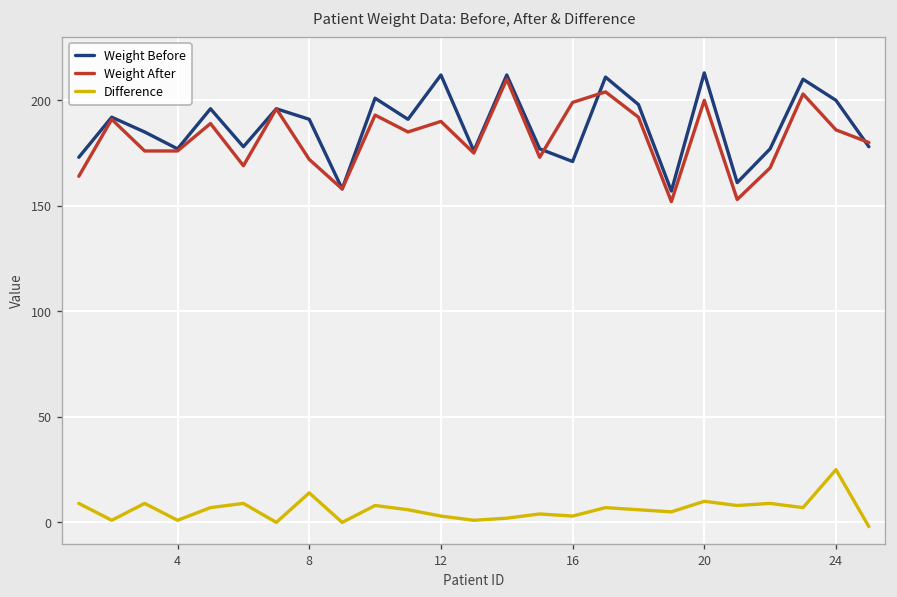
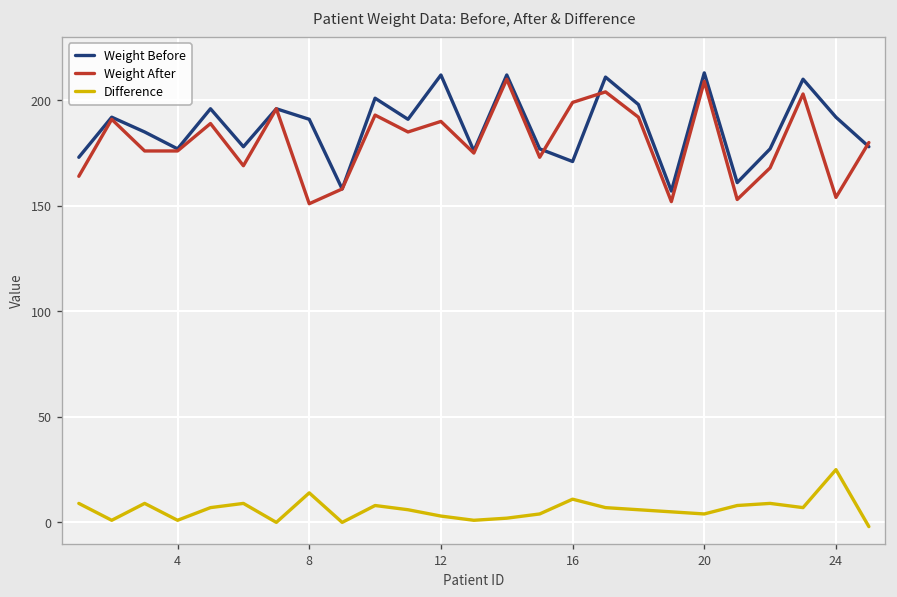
  {
    "Weight Before": {
      "8": 191,
      "12": 212,
      "16": 171,
      "20": 213,
-     "24": 200
+     "24": 192
    },
    "Weight After": {
-     "8": 172,
+     "8": 151,
      "12": 190,
      "16": 199,
-     "20": 200,
-     "24": 186
+     "20": 209,
+     "24": 154
    },
    "Difference": {
      "4": 1,
      "8": 14,
      "12": 3,
-     "16": 3,
-     "20": 10,
+     "16": 11,
+     "20": 4,
      "24": 25
    }
  }
